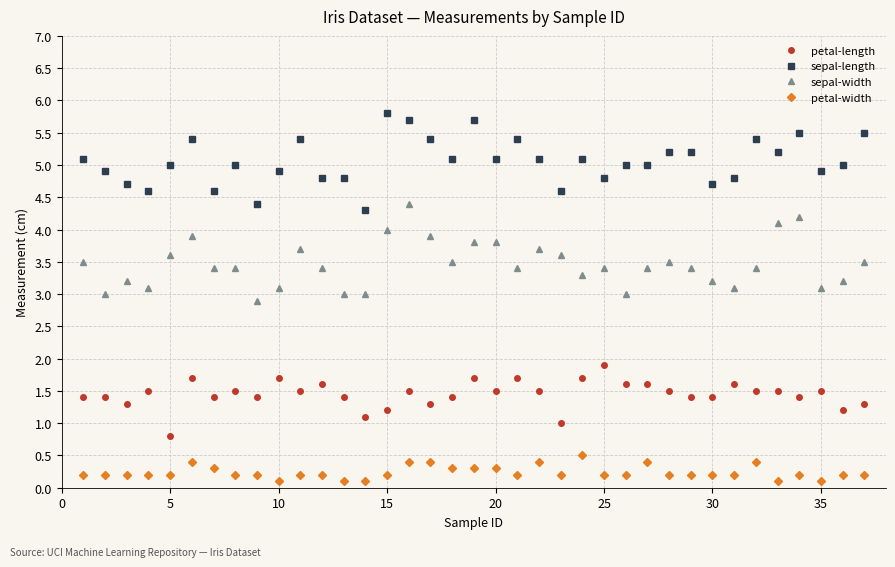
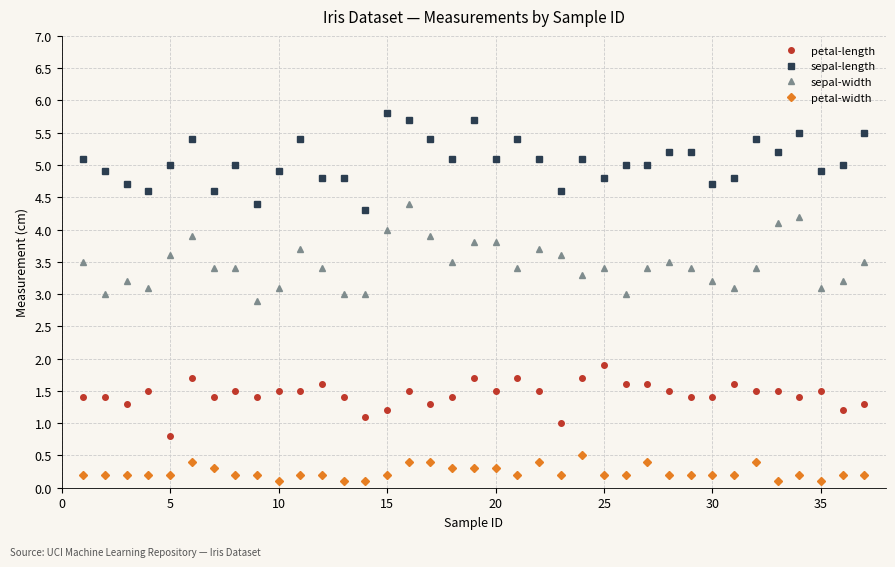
  {
    "petal-length": {
      "5": 0.8,
-     "10": 1.7,
+     "10": 1.5,
      "15": 1.2,
      "20": 1.5,
      "25": 1.9,
      "30": 1.4,
      "35": 1.5
    },
    "sepal-length": {
      "5": 5.0,
      "10": 4.9,
      "15": 5.8,
      "20": 5.1,
      "25": 4.8,
      "30": 4.7,
      "35": 4.9
    },
    "sepal-width": {
      "5": 3.6,
      "10": 3.1,
      "15": 4.0,
      "20": 3.8,
      "25": 3.4,
      "30": 3.2,
      "35": 3.1
    },
    "petal-width": {
      "5": 0.2,
      "10": 0.1,
      "15": 0.2,
      "20": 0.3,
      "25": 0.2,
      "30": 0.2,
      "35": 0.1
    }
  }
